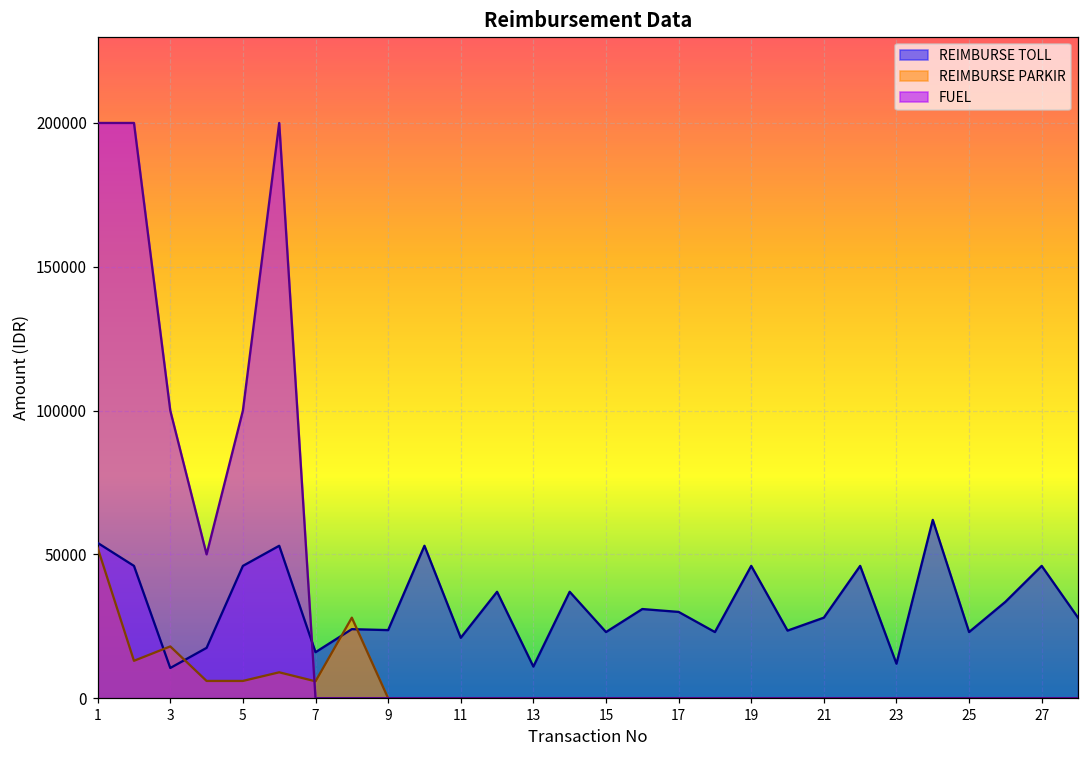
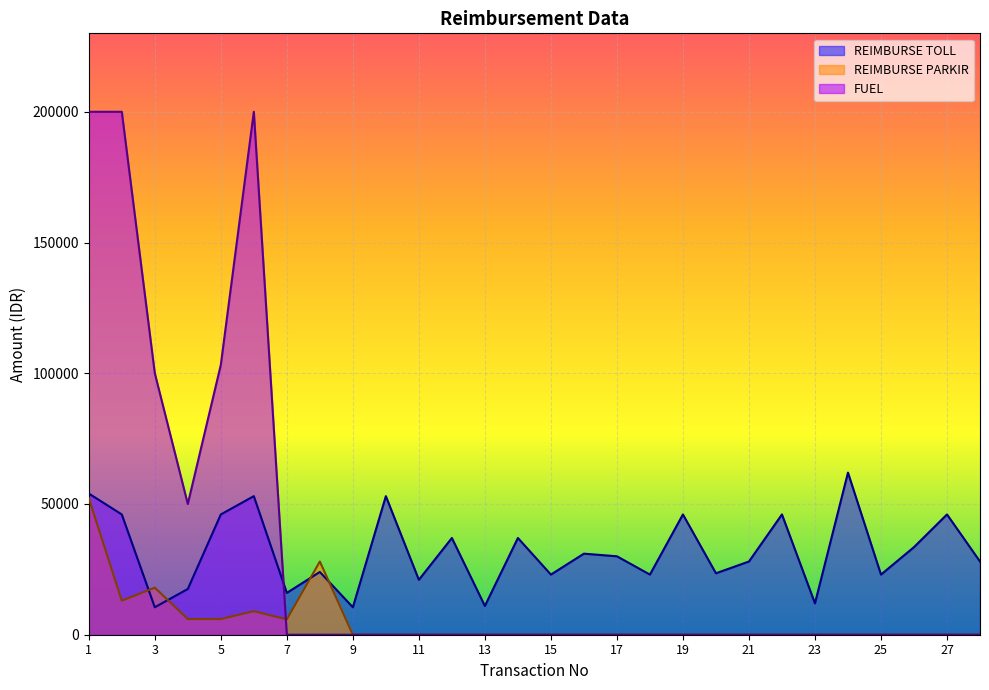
  {
    "REIMBURSE TOLL": {
      "1": 54000,
      "3": 11000,
      "5": 46000,
      "7": 16000,
-     "9": 24000,
+     "9": 11000,
      "11": 21000,
      "13": 11000,
      "15": 23000,
      "17": 30000,
      "19": 46000,
      "21": 28000,
      "23": 12000,
      "25": 23000,
      "27": 46000
    },
    "REIMBURSE PARKIR": {
      "1": 52000,
      "3": 18000,
      "5": 6000,
      "7": 6000
    },
    "FUEL": {
      "1": 200000,
      "3": 100000,
-     "5": 100000,
+     "5": 103000,
      "7": 0
    }
  }
